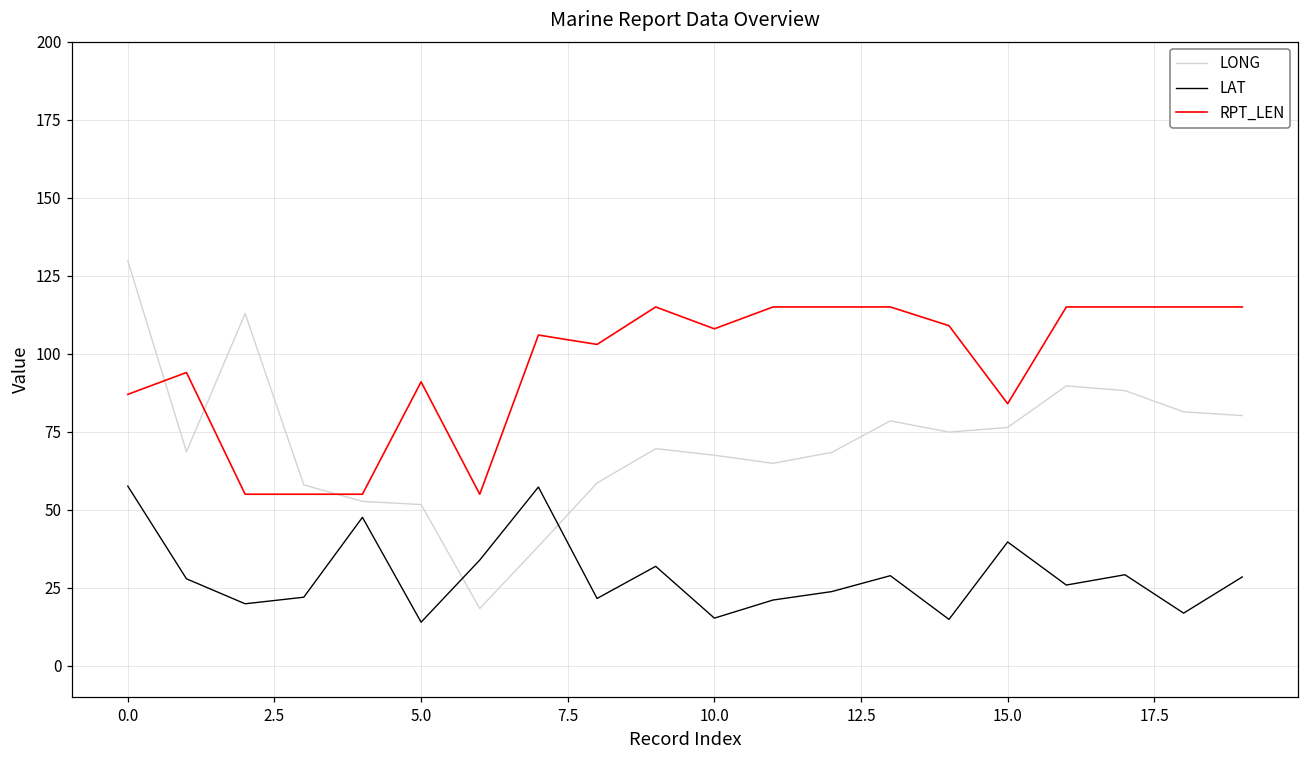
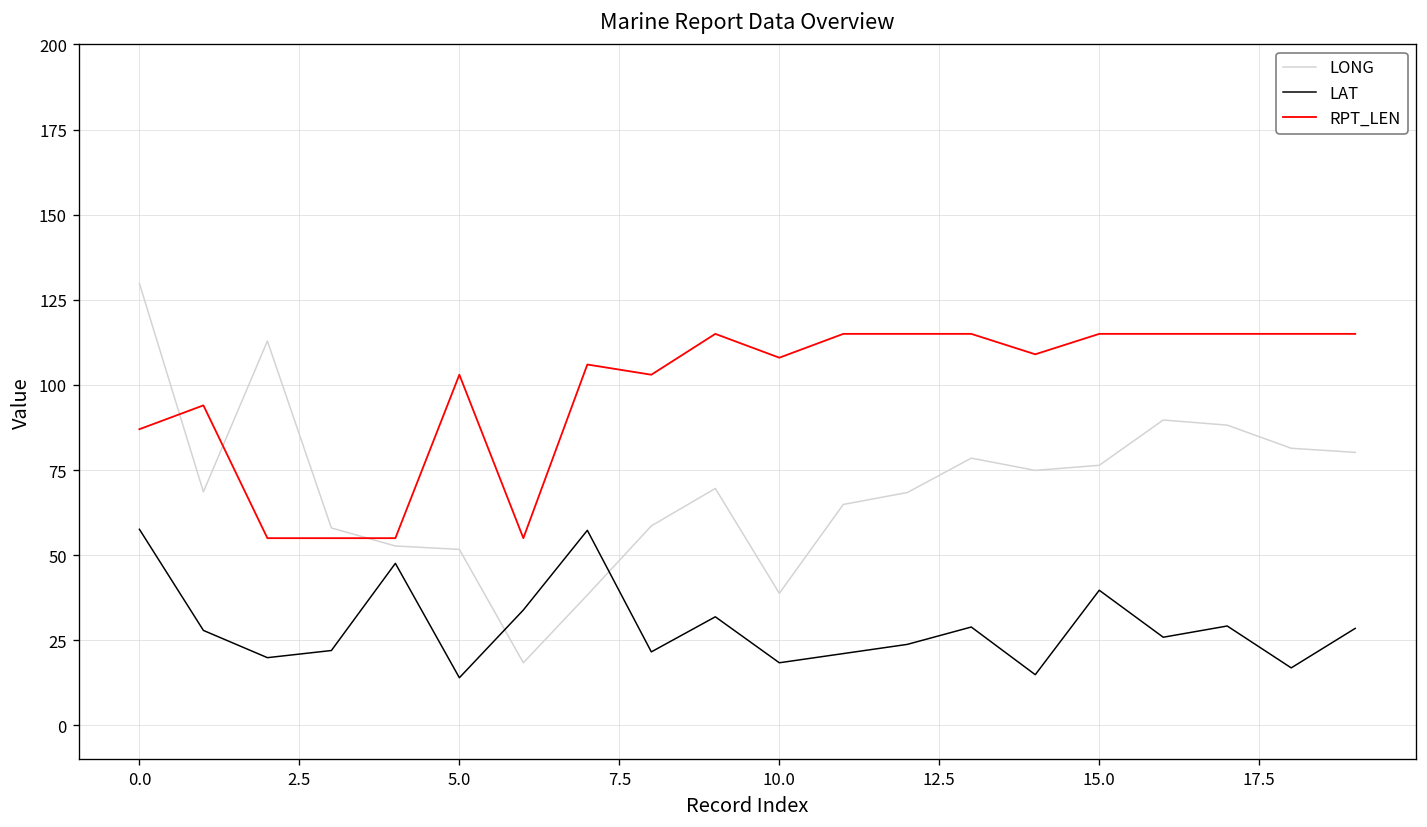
  {
    "LONG": {
      "0.0": 130,
      "5.0": 52,
-     "10.0": 68,
+     "10.0": 39,
      "15.0": 76
    },
    "LAT": {
      "0.0": 58,
      "5.0": 14,
-     "10.0": 15,
+     "10.0": 18,
      "15.0": 40
    },
    "RPT_LEN": {
      "0.0": 87,
-     "5.0": 91,
+     "5.0": 103,
      "10.0": 108,
-     "15.0": 84
+     "15.0": 115
    }
  }
